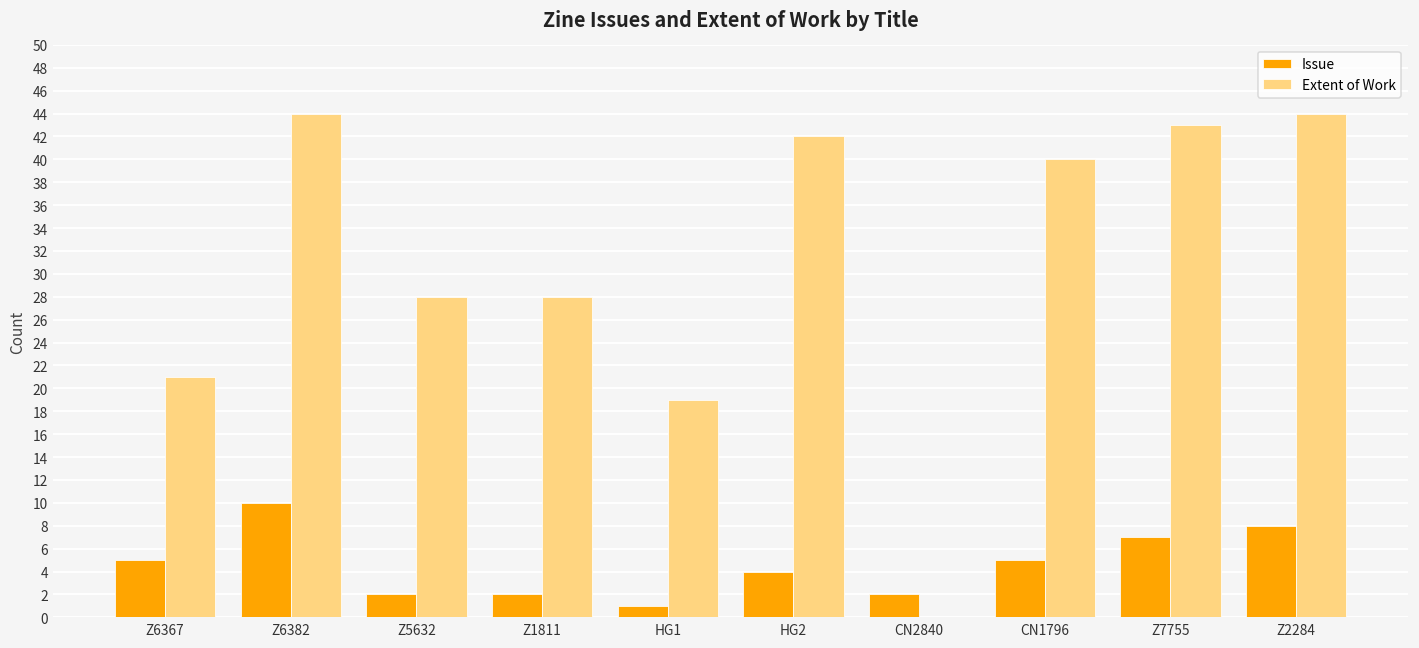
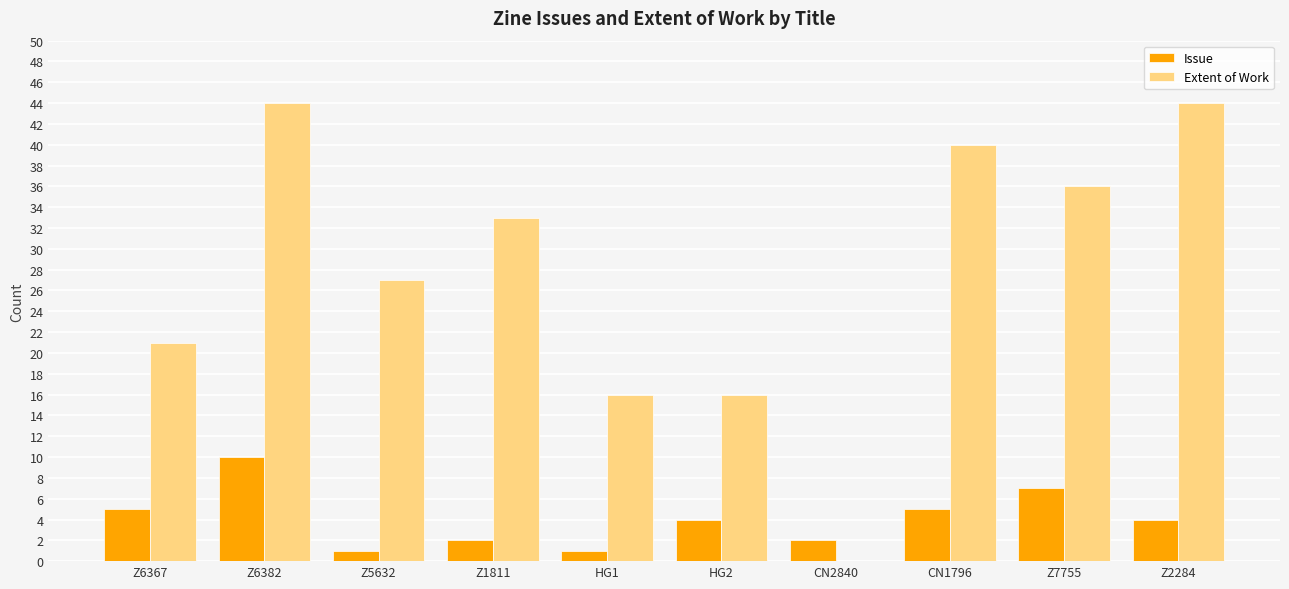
  {
    "Issue": {
      "Z6367": 5,
      "Z6382": 10,
-     "Z5632": 2,
+     "Z5632": 1,
      "Z1811": 2,
      "HG1": 1,
      "HG2": 4,
      "CN2840": 2,
      "CN1796": 5,
      "Z7755": 7,
-     "Z2284": 8
+     "Z2284": 4
    },
    "Extent of Work": {
      "Z6367": 21,
      "Z6382": 44,
-     "Z5632": 28,
-     "Z1811": 28,
-     "HG1": 19,
-     "HG2": 42,
+     "Z5632": 27,
+     "Z1811": 33,
+     "HG1": 16,
+     "HG2": 16,
      "CN2840": 0,
      "CN1796": 40,
-     "Z7755": 43,
+     "Z7755": 36,
      "Z2284": 44
    }
  }
